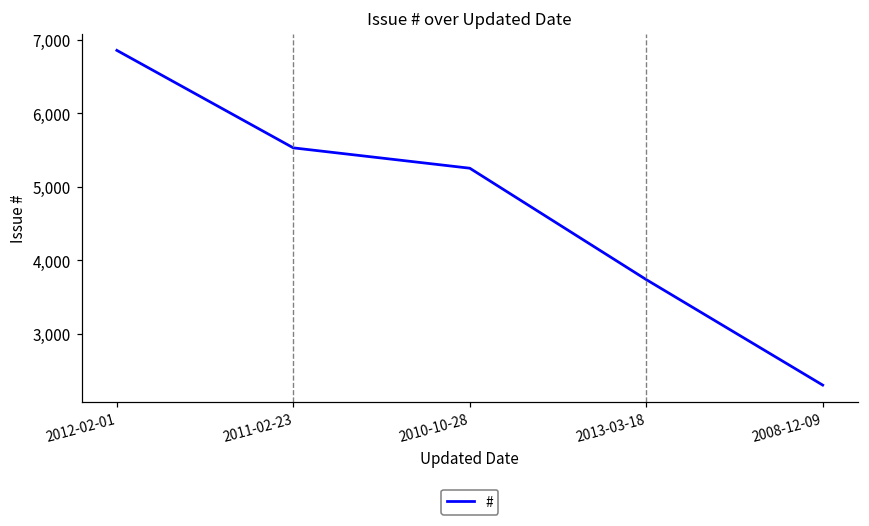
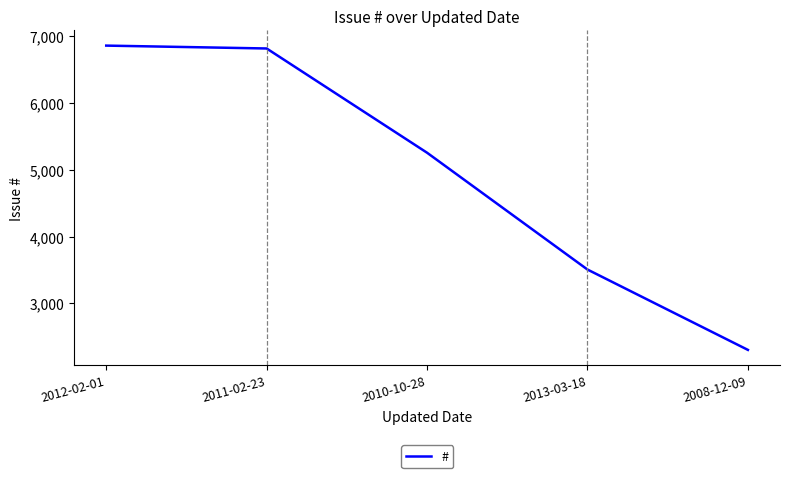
  {
    "2012-02-01": "6,900",
-   "2011-02-23": "5,500",
+   "2011-02-23": "6,800",
    "2010-10-28": "5,300",
-   "2013-03-18": "3,700",
+   "2013-03-18": "3,500",
    "2008-12-09": "2,300"
  }
